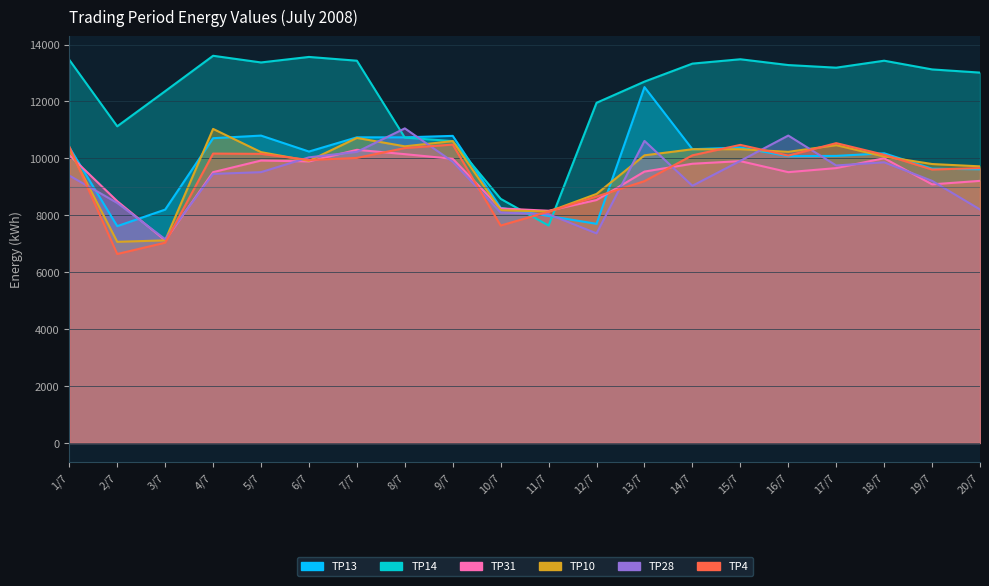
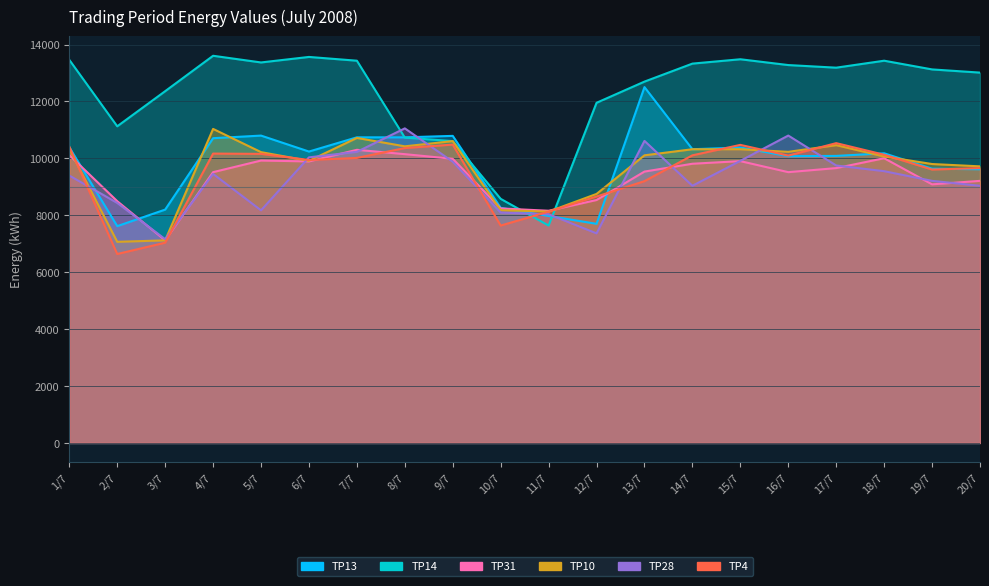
  {
    "TP28": {
      "1/7": 9400,
-     "5/7": 9500,
+     "5/7": 8200,
      "6/7": 10000,
      "8/7": 11100,
      "9/7": 9900,
      "12/7": 7400,
      "13/7": 10600,
      "14/7": 9000,
      "16/7": 10800,
      "17/7": 9800,
-     "18/7": 9900,
+     "18/7": 9600,
      "19/7": 9200,
-     "20/7": 8200
+     "20/7": 9000
    }
  }
